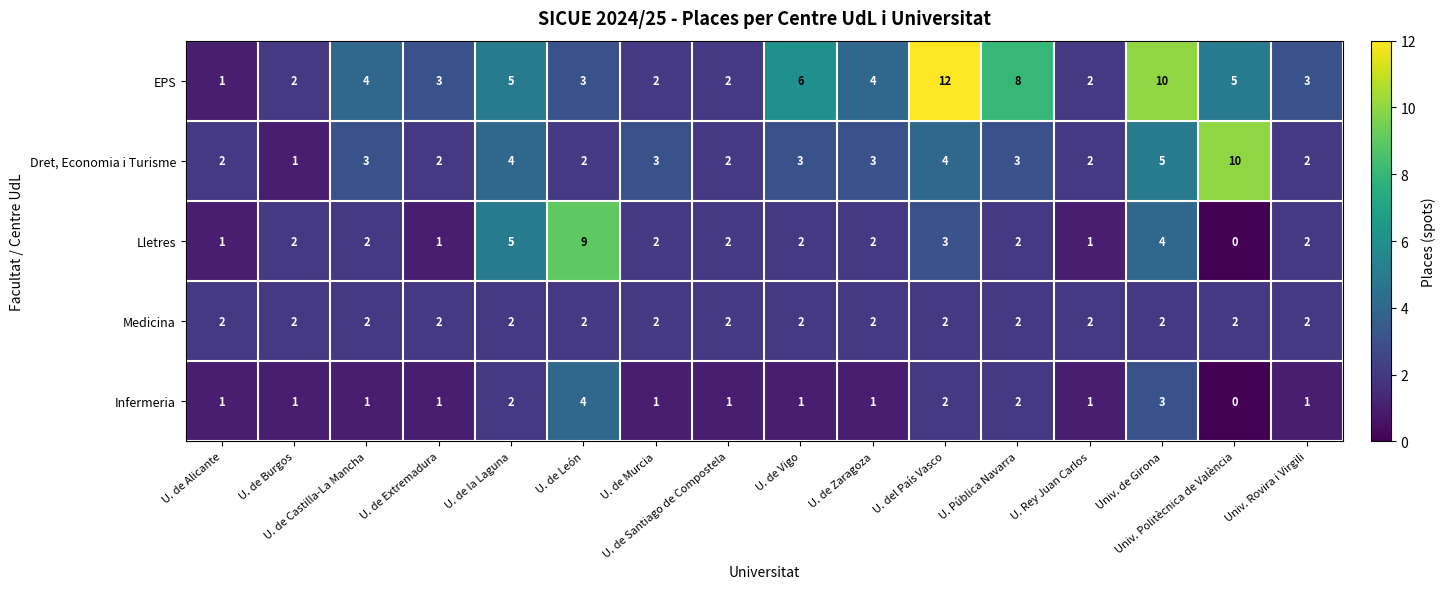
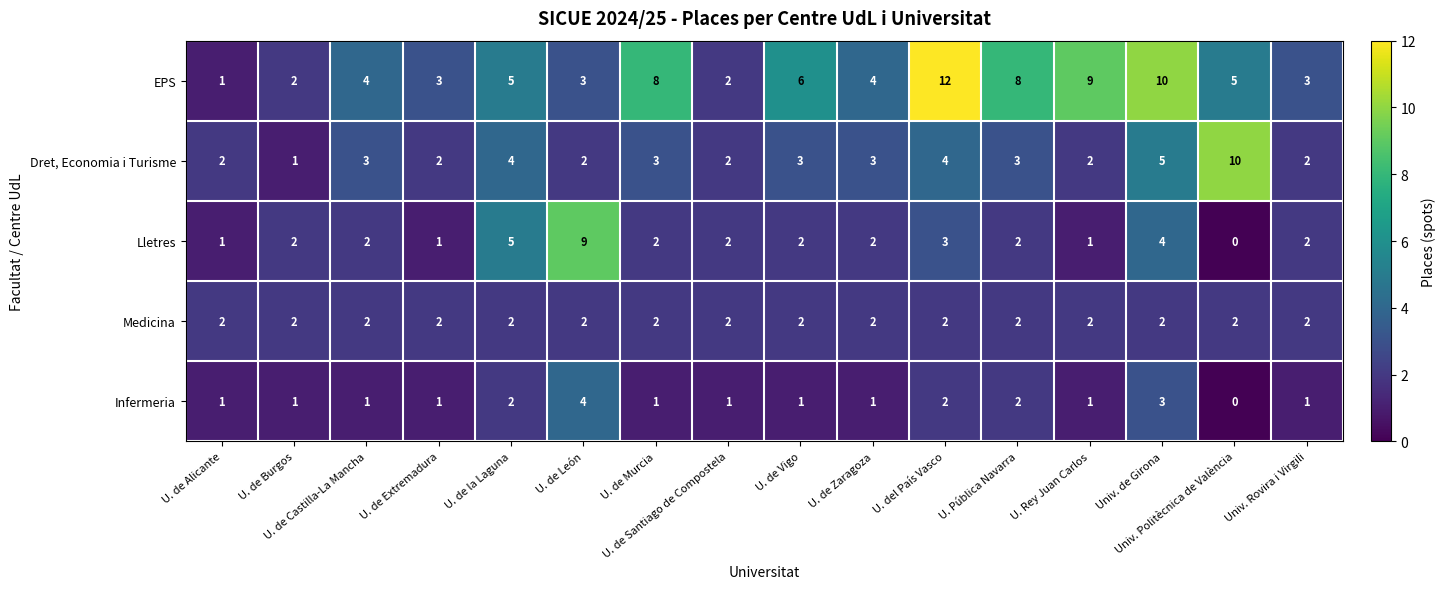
  {
    "EPS": {
      "U. de Alicante": 1,
      "U. de Burgos": 2,
      "U. de Castilla-La Mancha": 4,
      "U. de Extremadura": 3,
      "U. de la Laguna": 5,
      "U. de León": 3,
-     "U. de Murcia": 2,
+     "U. de Murcia": 8,
      "U. de Santiago de Compostela": 2,
      "U. de Vigo": 6,
      "U. de Zaragoza": 4,
      "U. del País Vasco": 12,
      "U. Pública Navarra": 8,
-     "U. Rey Juan Carlos": 2,
+     "U. Rey Juan Carlos": 9,
      "Univ. de Girona": 10,
      "Univ. Politècnica de València": 5,
      "Univ. Rovira i Virgili": 3
    },
    "Dret, Economia i Turisme": {
      "U. de Alicante": 2,
      "U. de Burgos": 1,
      "U. de Castilla-La Mancha": 3,
      "U. de Extremadura": 2,
      "U. de la Laguna": 4,
      "U. de León": 2,
      "U. de Murcia": 3,
      "U. de Santiago de Compostela": 2,
      "U. de Vigo": 3,
      "U. de Zaragoza": 3,
      "U. del País Vasco": 4,
      "U. Pública Navarra": 3,
      "U. Rey Juan Carlos": 2,
      "Univ. de Girona": 5,
      "Univ. Politècnica de València": 10,
      "Univ. Rovira i Virgili": 2
    },
    "Lletres": {
      "U. de Alicante": 1,
      "U. de Burgos": 2,
      "U. de Castilla-La Mancha": 2,
      "U. de Extremadura": 1,
      "U. de la Laguna": 5,
      "U. de León": 9,
      "U. de Murcia": 2,
      "U. de Santiago de Compostela": 2,
      "U. de Vigo": 2,
      "U. de Zaragoza": 2,
      "U. del País Vasco": 3,
      "U. Pública Navarra": 2,
      "U. Rey Juan Carlos": 1,
      "Univ. de Girona": 4,
      "Univ. Politècnica de València": 0,
      "Univ. Rovira i Virgili": 2
    },
    "Medicina": {
      "U. de Alicante": 2,
      "U. de Burgos": 2,
      "U. de Castilla-La Mancha": 2,
      "U. de Extremadura": 2,
      "U. de la Laguna": 2,
      "U. de León": 2,
      "U. de Murcia": 2,
      "U. de Santiago de Compostela": 2,
      "U. de Vigo": 2,
      "U. de Zaragoza": 2,
      "U. del País Vasco": 2,
      "U. Pública Navarra": 2,
      "U. Rey Juan Carlos": 2,
      "Univ. de Girona": 2,
      "Univ. Politècnica de València": 2,
      "Univ. Rovira i Virgili": 2
    },
    "Infermeria": {
      "U. de Alicante": 1,
      "U. de Burgos": 1,
      "U. de Castilla-La Mancha": 1,
      "U. de Extremadura": 1,
      "U. de la Laguna": 2,
      "U. de León": 4,
      "U. de Murcia": 1,
      "U. de Santiago de Compostela": 1,
      "U. de Vigo": 1,
      "U. de Zaragoza": 1,
      "U. del País Vasco": 2,
      "U. Pública Navarra": 2,
      "U. Rey Juan Carlos": 1,
      "Univ. de Girona": 3,
      "Univ. Politècnica de València": 0,
      "Univ. Rovira i Virgili": 1
    }
  }
